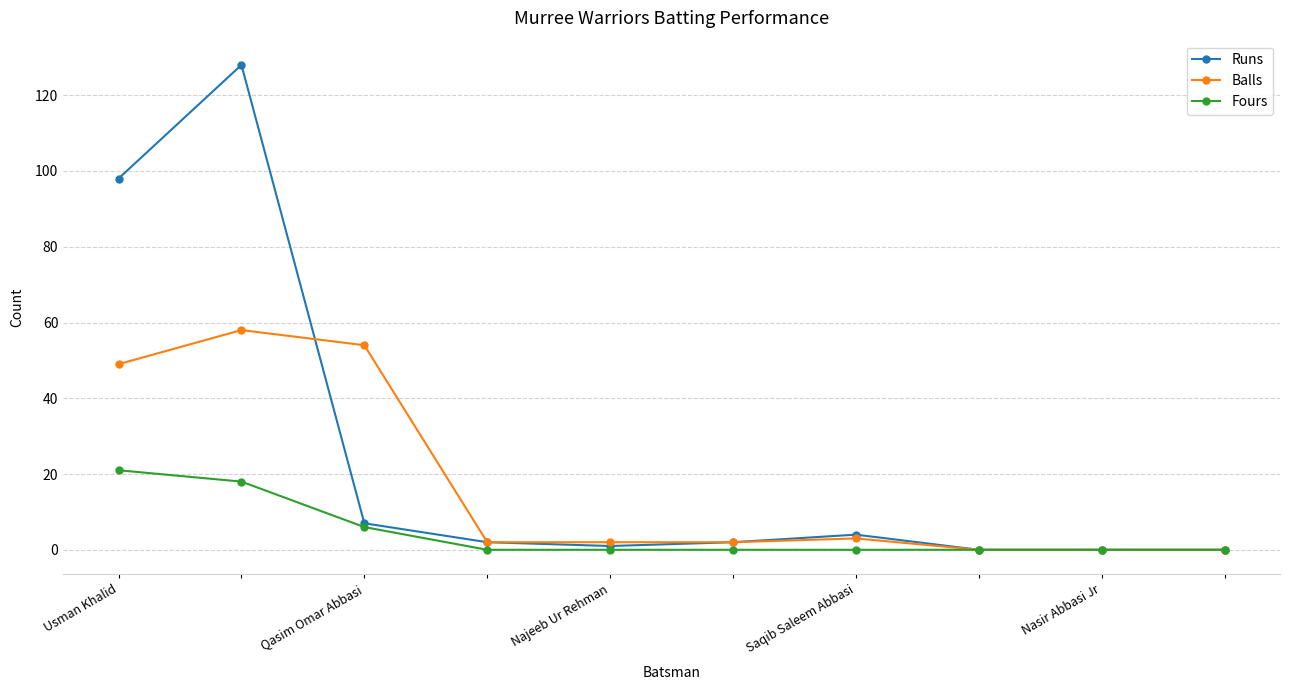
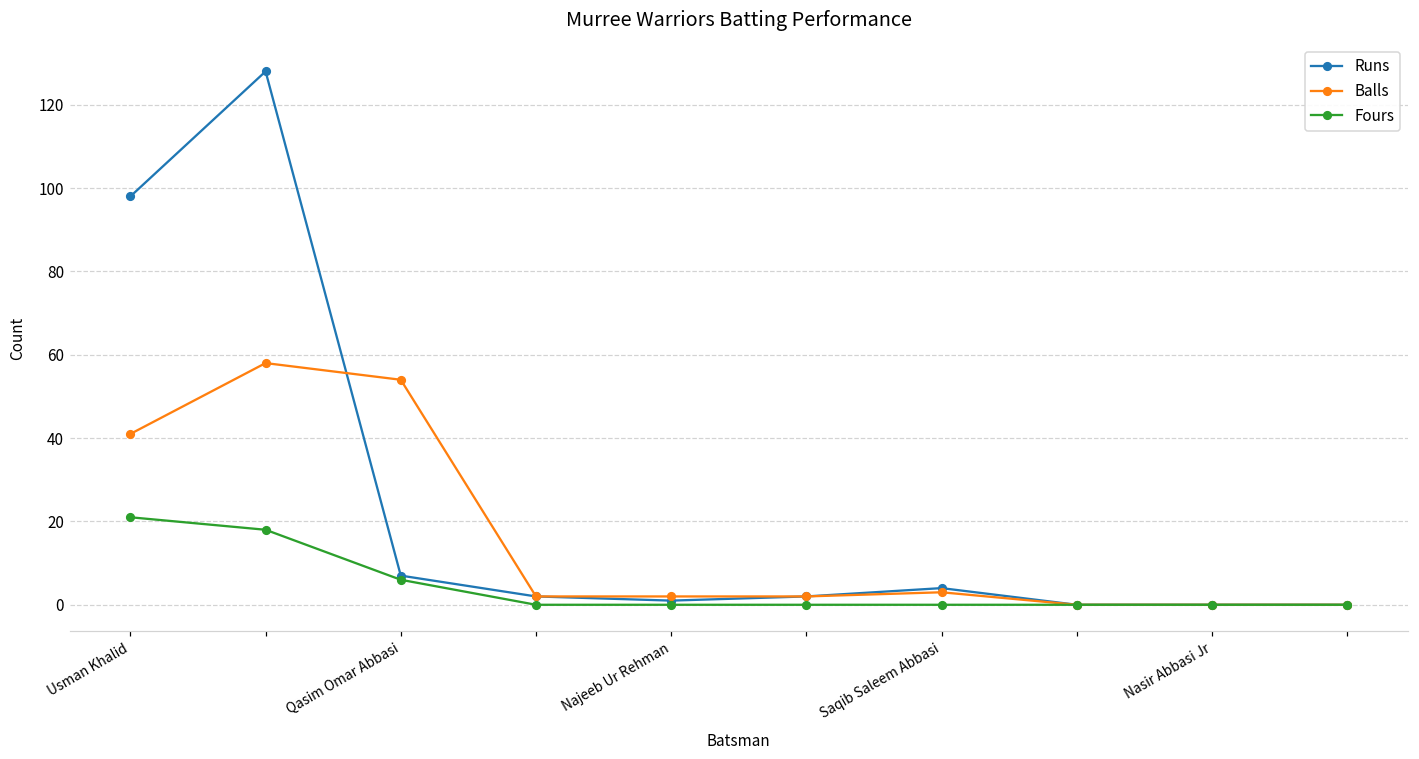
  {
    "Runs": {
      "Usman Khalid": 98,
      "Qasim Omar Abbasi": 7,
      "Najeeb Ur Rehman": 1,
      "Saqib Saleem Abbasi": 4
    },
    "Balls": {
-     "Usman Khalid": 49,
+     "Usman Khalid": 41,
      "Qasim Omar Abbasi": 54,
      "Najeeb Ur Rehman": 2,
      "Saqib Saleem Abbasi": 3
    },
    "Fours": {
      "Usman Khalid": 21,
      "Qasim Omar Abbasi": 6,
      "Najeeb Ur Rehman": 0,
      "Saqib Saleem Abbasi": 0
    }
  }
